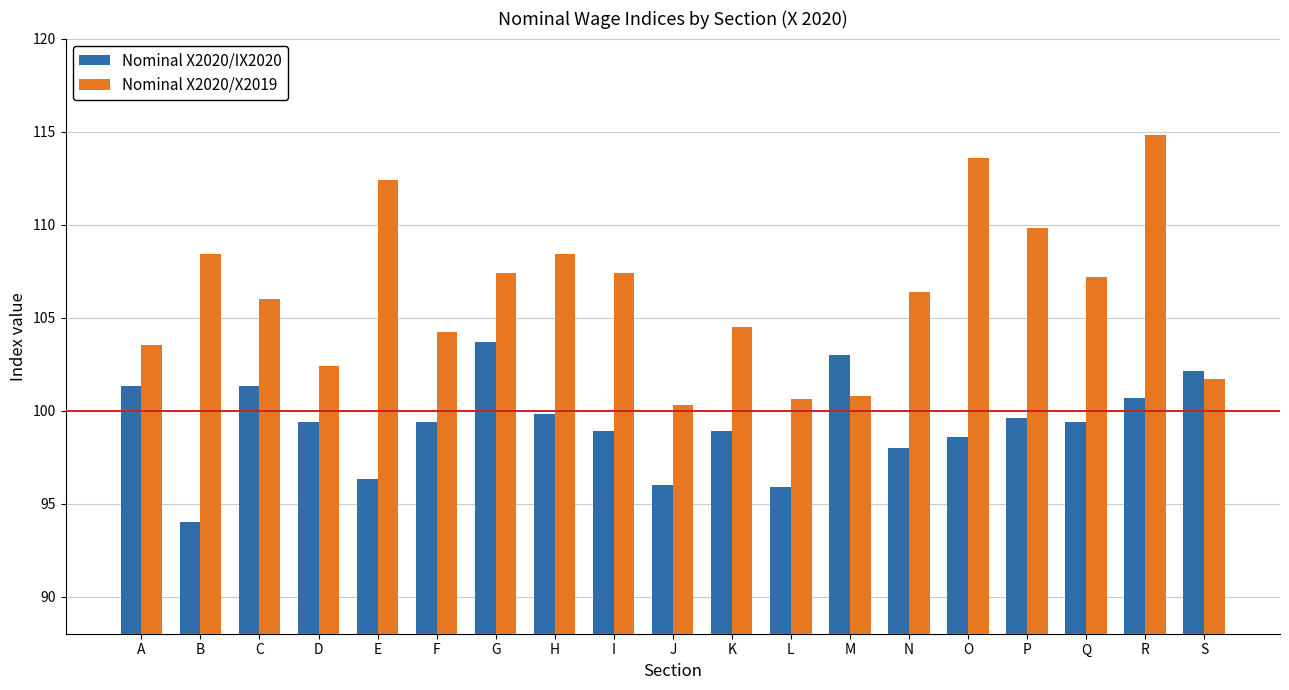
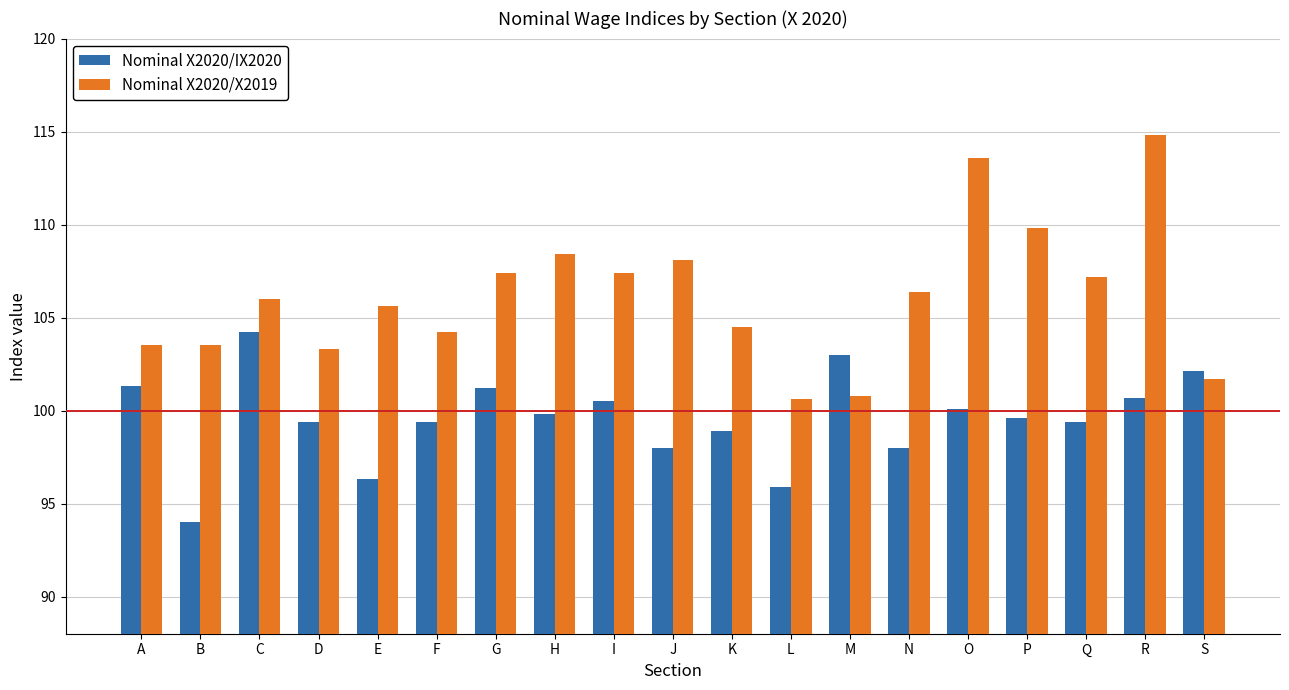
  {
    "Nominal X2020/IX2020": {
      "A": 101.3,
      "B": 94.0,
-     "C": 101.3,
+     "C": 104.2,
      "D": 99.4,
      "E": 96.3,
      "F": 99.4,
-     "G": 103.7,
+     "G": 101.2,
      "H": 99.8,
-     "I": 98.9,
-     "J": 96,
+     "I": 100.5,
+     "J": 98,
      "K": 98.9,
      "L": 95.9,
      "M": 103.0,
      "N": 98.0,
-     "O": 98.6,
+     "O": 100.1,
      "P": 99.6,
      "Q": 99.4,
      "R": 100.7,
      "S": 102.1
    },
    "Nominal X2020/X2019": {
      "A": 103.5,
-     "B": 108.4,
+     "B": 103.5,
      "C": 106.0,
-     "D": 102.4,
-     "E": 112.4,
+     "D": 103.3,
+     "E": 105.6,
      "F": 104.2,
      "G": 107.4,
      "H": 108.4,
      "I": 107.4,
-     "J": 100.3,
+     "J": 108.1,
      "K": 104.5,
      "L": 100.6,
      "M": 100.8,
      "N": 106.4,
      "O": 113.6,
      "P": 109.8,
      "Q": 107.2,
      "R": 114.8,
      "S": 101.7
    }
  }
